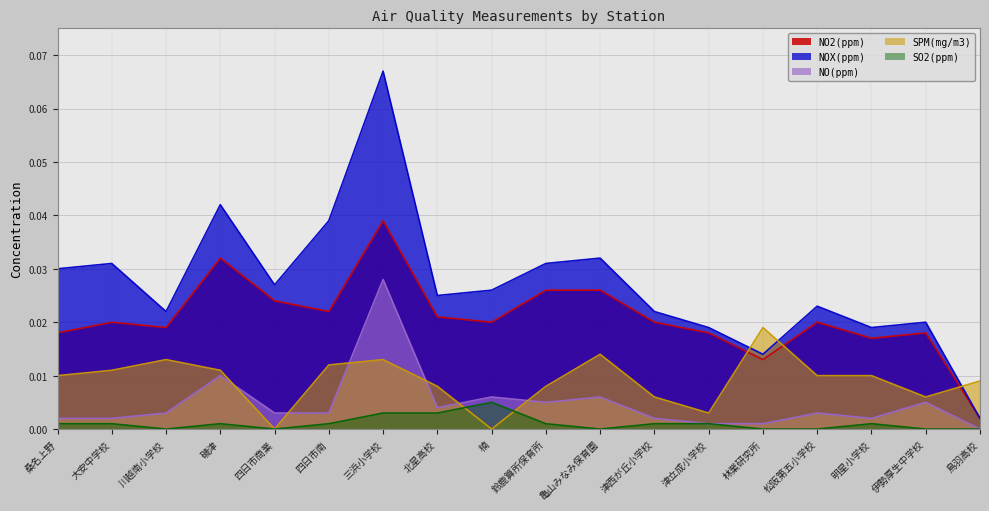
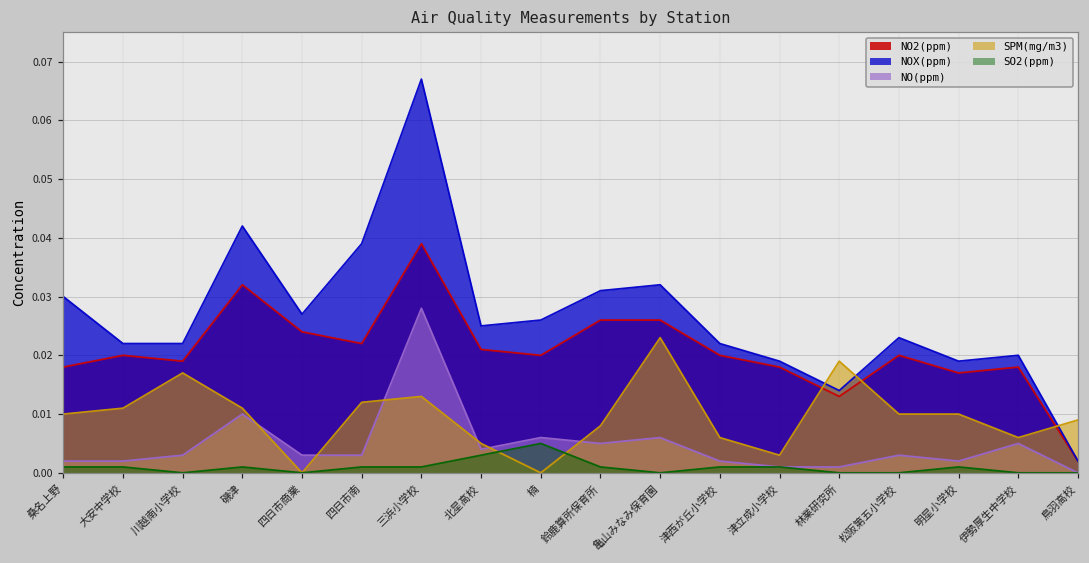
  {
    "NO2(ppm)": {
      "桑名上野": 0.018,
      "大安中学校": 0.020,
      "川越南小学校": 0.019,
      "磯津": 0.032,
      "四日市商業": 0.024,
      "四日市南": 0.022,
      "三浜小学校": 0.039,
      "北星高校": 0.021,
      "楠": 0.020,
      "鈴鹿算所保育所": 0.026,
      "亀山みなみ保育園": 0.026,
      "津西が丘小学校": 0.020,
      "津立成小学校": 0.018,
      "林業研究所": 0.013,
      "松阪第五小学校": 0.020,
      "明星小学校": 0.017,
      "伊勢厚生中学校": 0.018
    },
    "NOX(ppm)": {
      "桑名上野": 0.030,
-     "大安中学校": 0.031,
+     "大安中学校": 0.022,
      "川越南小学校": 0.022,
      "磯津": 0.042,
      "四日市商業": 0.027,
      "四日市南": 0.039,
      "三浜小学校": 0.067,
      "北星高校": 0.025,
      "楠": 0.026,
      "鈴鹿算所保育所": 0.031,
      "亀山みなみ保育園": 0.032,
      "津西が丘小学校": 0.022,
      "津立成小学校": 0.019,
      "林業研究所": 0.014,
      "松阪第五小学校": 0.023,
      "明星小学校": 0.019,
      "伊勢厚生中学校": 0.020
    },
    "NO(ppm)": {
      "桑名上野": 0.002,
      "大安中学校": 0.002,
      "川越南小学校": 0.003,
      "磯津": 0.010,
      "四日市商業": 0.003,
      "四日市南": 0.003,
      "三浜小学校": 0.028,
      "北星高校": 0.004,
      "楠": 0.006,
      "鈴鹿算所保育所": 0.005,
      "亀山みなみ保育園": 0.006,
      "津西が丘小学校": 0.002,
      "林業研究所": 0.001,
      "松阪第五小学校": 0.003,
      "明星小学校": 0.002,
      "伊勢厚生中学校": 0.005
    },
    "SPM(mg/m3)": {
      "桑名上野": 0.010,
      "大安中学校": 0.011,
-     "川越南小学校": 0.013,
+     "川越南小学校": 0.017,
      "磯津": 0.011,
      "四日市南": 0.012,
      "三浜小学校": 0.013,
-     "北星高校": 0.008,
+     "北星高校": 0.005,
      "楠": 0.000,
      "鈴鹿算所保育所": 0.008,
-     "亀山みなみ保育園": 0.014,
+     "亀山みなみ保育園": 0.023,
      "津西が丘小学校": 0.006,
      "津立成小学校": 0.003,
      "林業研究所": 0.019,
      "松阪第五小学校": 0.010,
      "明星小学校": 0.010,
      "伊勢厚生中学校": 0.006,
      "鳥羽高校": 0.009
    },
    "SO2(ppm)": {
      "桑名上野": 0.001,
      "大安中学校": 0.001,
      "川越南小学校": 0.000,
      "磯津": 0.001,
      "四日市南": 0.001,
-     "三浜小学校": 0.003,
+     "三浜小学校": 0.001,
      "北星高校": 0.003,
      "楠": 0.005,
      "鈴鹿算所保育所": 0.001,
      "亀山みなみ保育園": 0.000,
      "津西が丘小学校": 0.001,
      "林業研究所": 0.000,
      "松阪第五小学校": 0.000,
      "明星小学校": 0.001,
      "伊勢厚生中学校": 0.000
    }
  }
